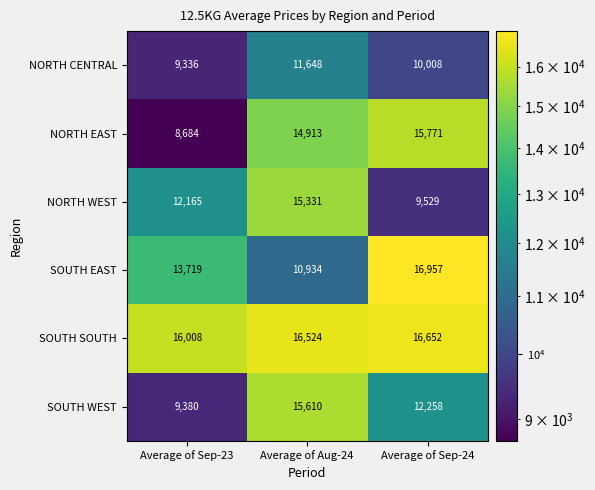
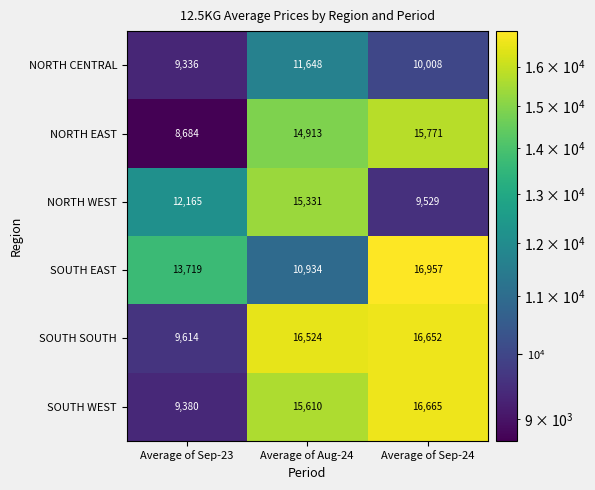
  {
    "NORTH CENTRAL": {
      "Average of Sep-23": "9,336",
      "Average of Aug-24": "11,648",
      "Average of Sep-24": "10,008"
    },
    "NORTH EAST": {
      "Average of Sep-23": "8,684",
      "Average of Aug-24": "14,913",
      "Average of Sep-24": "15,771"
    },
    "NORTH WEST": {
      "Average of Sep-23": "12,165",
      "Average of Aug-24": "15,331",
      "Average of Sep-24": "9,529"
    },
    "SOUTH EAST": {
      "Average of Sep-23": "13,719",
      "Average of Aug-24": "10,934",
      "Average of Sep-24": "16,957"
    },
    "SOUTH SOUTH": {
-     "Average of Sep-23": "16,008",
+     "Average of Sep-23": "9,614",
      "Average of Aug-24": "16,524",
      "Average of Sep-24": "16,652"
    },
    "SOUTH WEST": {
      "Average of Sep-23": "9,380",
      "Average of Aug-24": "15,610",
-     "Average of Sep-24": "12,258"
+     "Average of Sep-24": "16,665"
    }
  }
